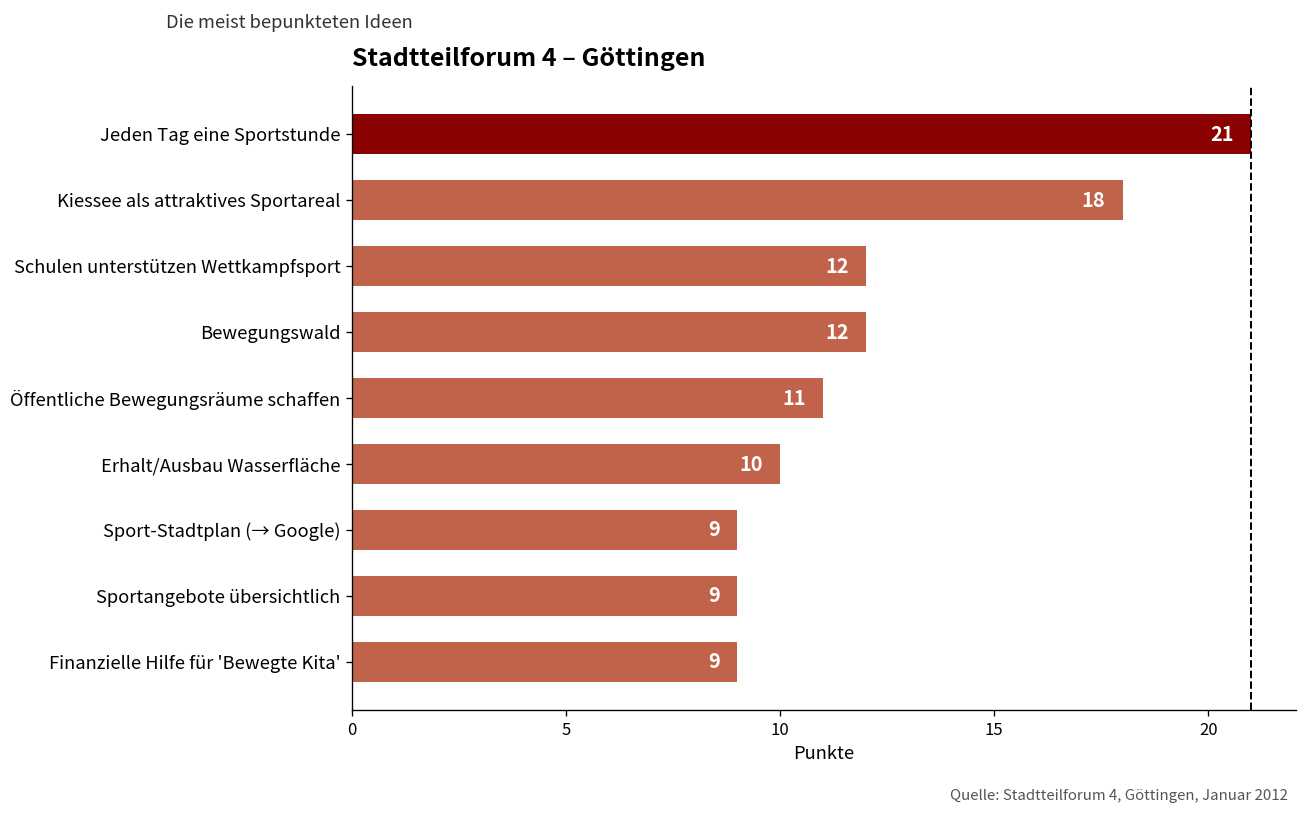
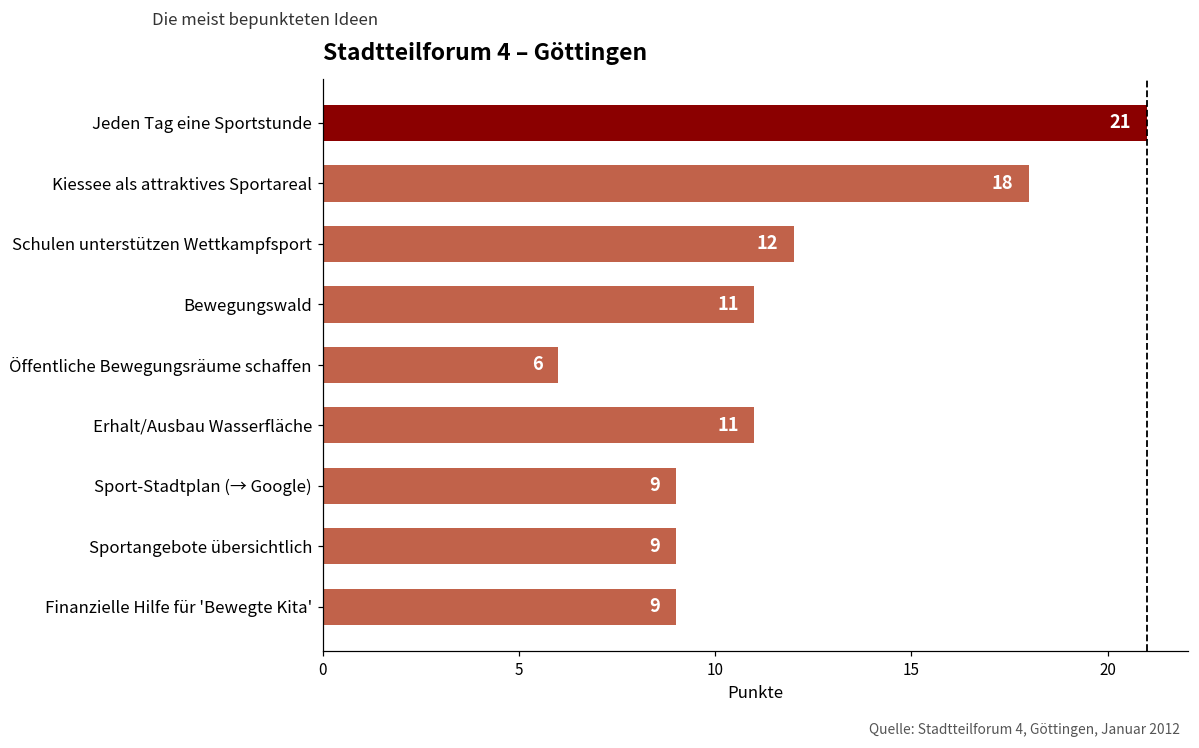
  {
    "Jeden Tag eine Sportstunde": 21,
    "Kiessee als attraktives Sportareal": 18,
    "Schulen unterstützen Wettkampfsport": 12,
-   "Bewegungswald": 12,
-   "Öffentliche Bewegungsräume schaffen": 11,
-   "Erhalt/Ausbau Wasserfläche": 10,
+   "Bewegungswald": 11,
+   "Öffentliche Bewegungsräume schaffen": 6,
+   "Erhalt/Ausbau Wasserfläche": 11,
    "Sport-Stadtplan (→ Google)": 9,
    "Sportangebote übersichtlich": 9,
    "Finanzielle Hilfe für 'Bewegte Kita'": 9
  }
